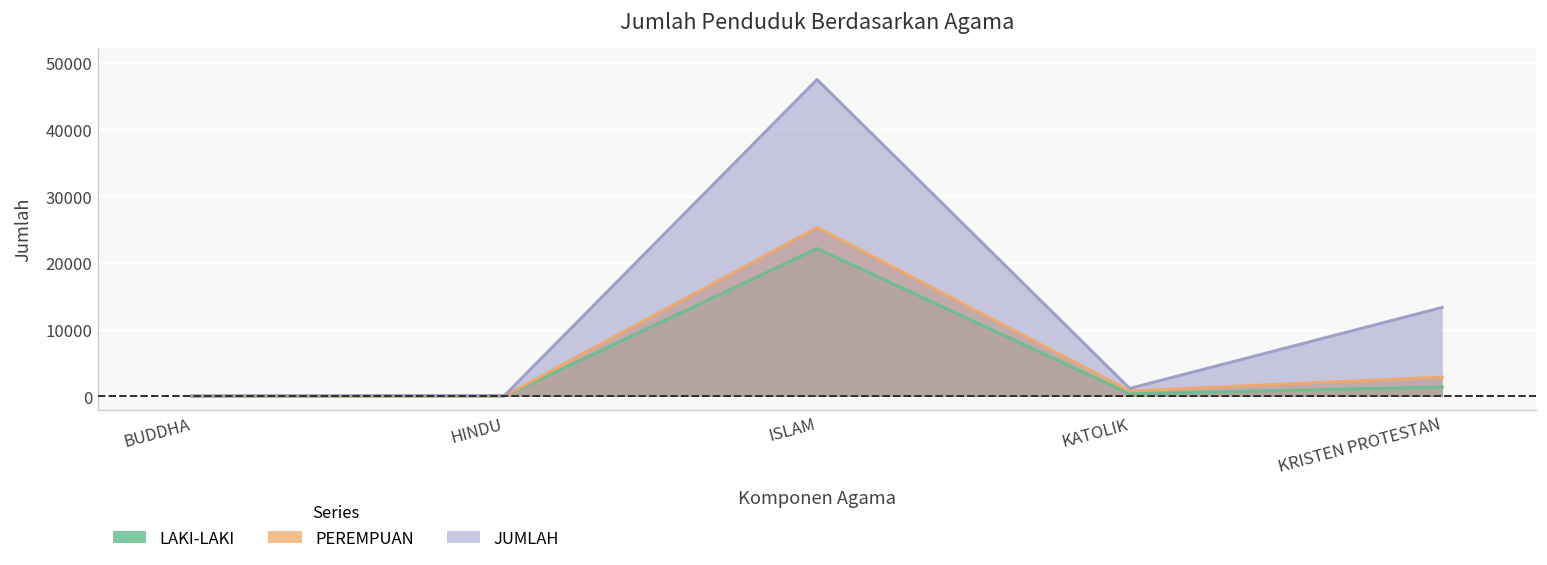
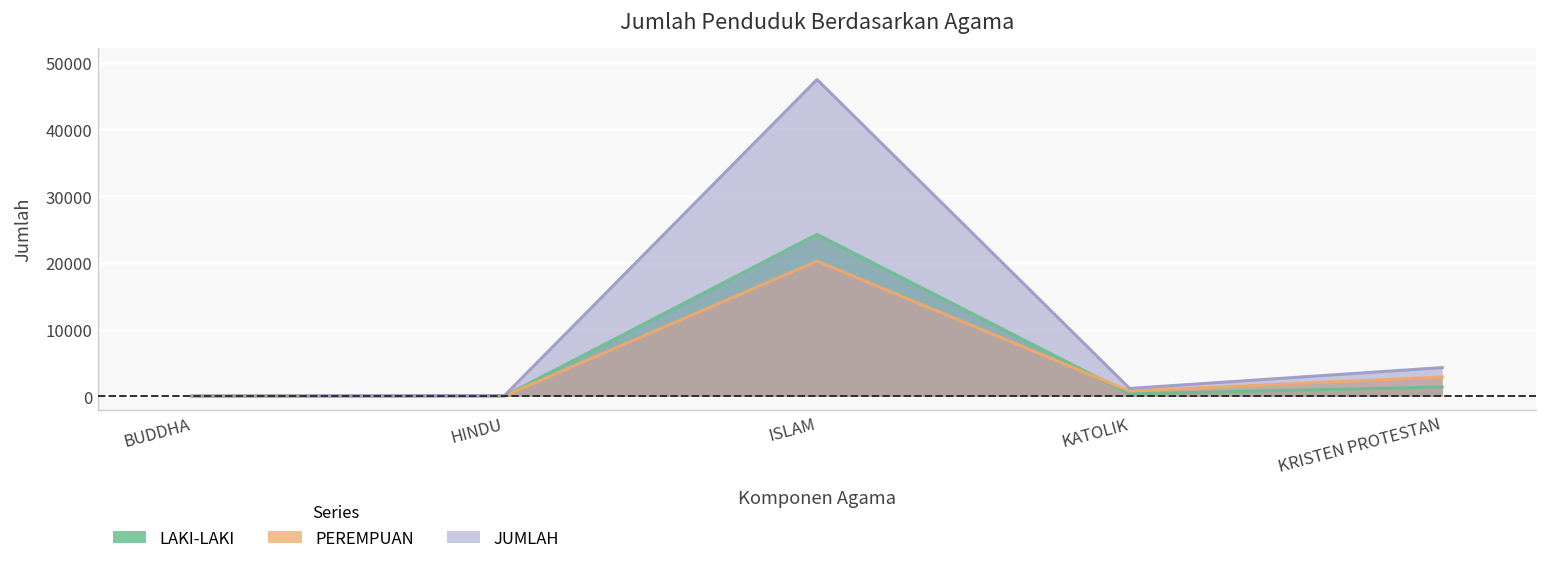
  {
    "LAKI-LAKI": {
-     "ISLAM": 22000,
+     "ISLAM": 24000,
      "KRISTEN PROTESTAN": 1000
    },
    "PEREMPUAN": {
-     "ISLAM": 25000,
+     "ISLAM": 20000,
      "KRISTEN PROTESTAN": 3000
    },
    "JUMLAH": {
      "ISLAM": 47000,
-     "KRISTEN PROTESTAN": 13000
+     "KRISTEN PROTESTAN": 4000
    }
  }
